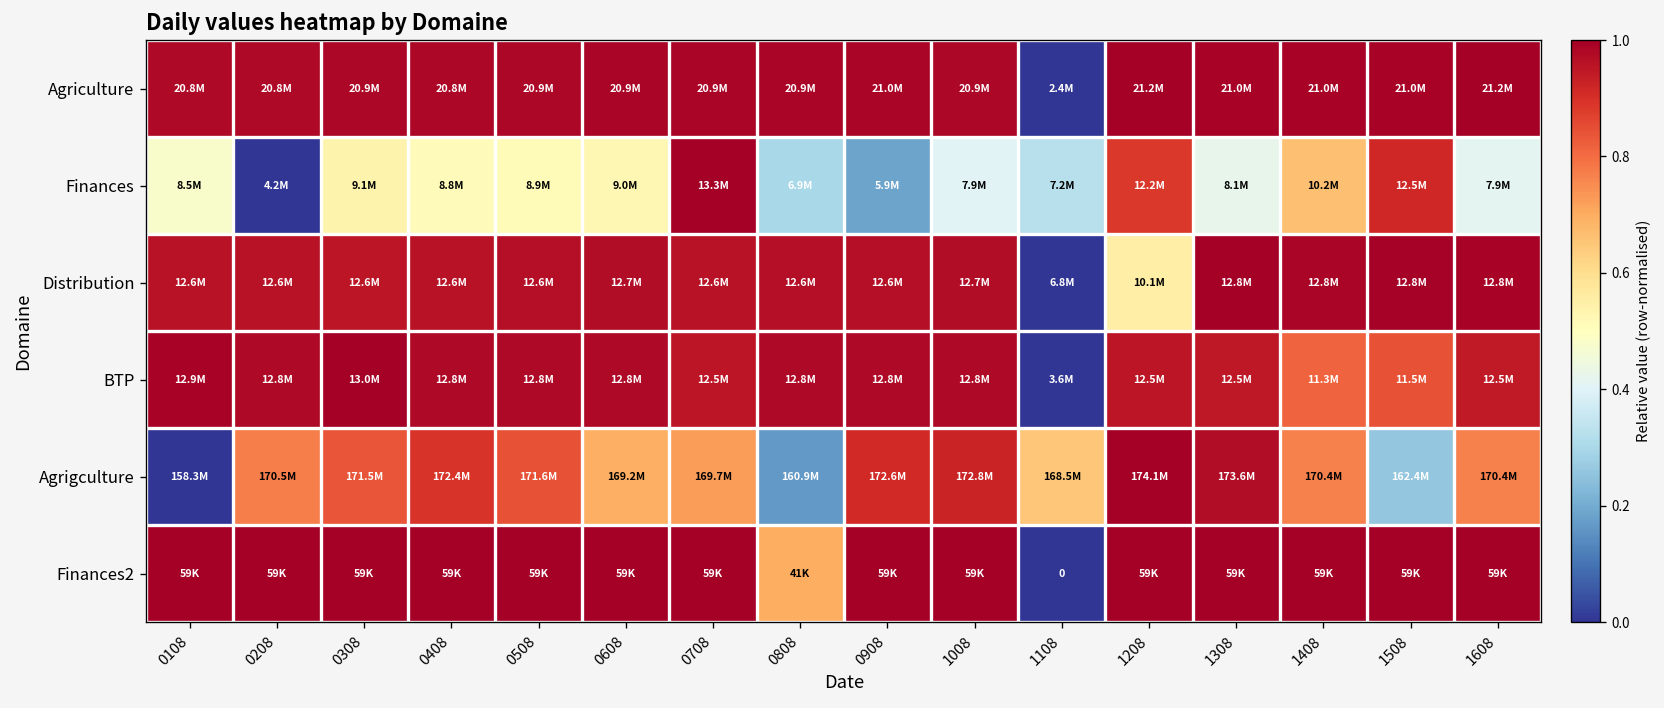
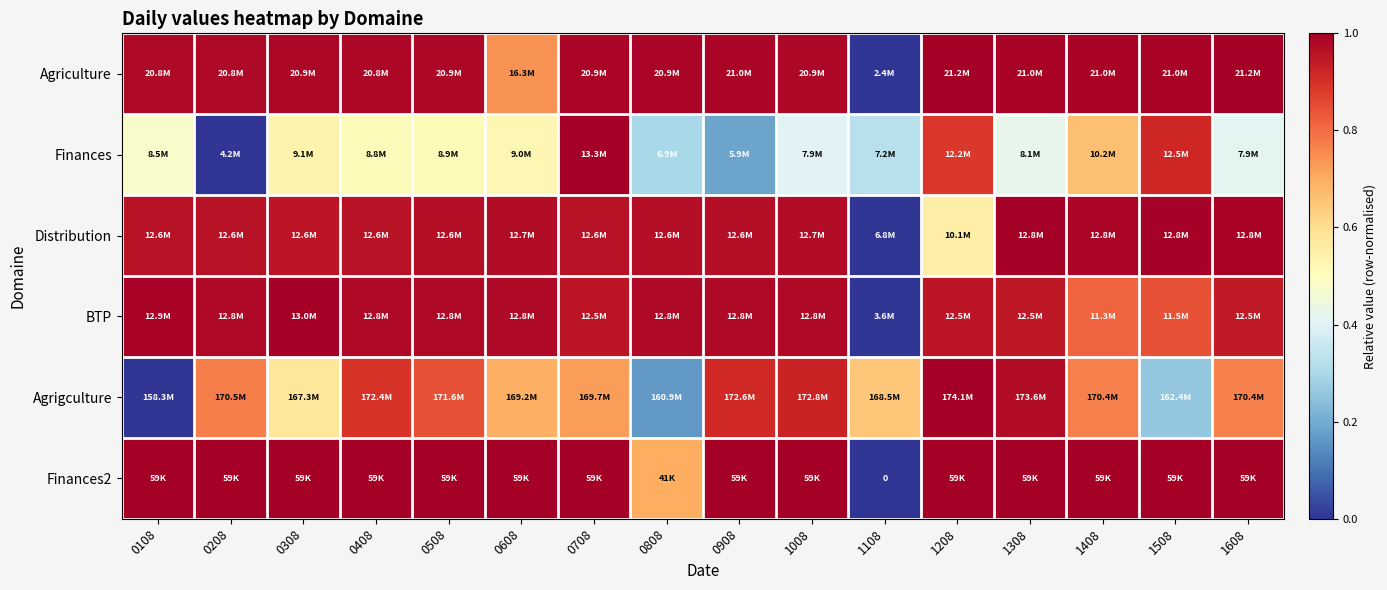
  {
    "Agriculture": {
      "0108": "20.8M",
      "0208": "20.8M",
      "0308": "20.9M",
      "0408": "20.8M",
      "0508": "20.9M",
-     "0608": "20.9M",
+     "0608": "16.3M",
      "0708": "20.9M",
      "0808": "20.9M",
      "0908": "21.0M",
      "1008": "20.9M",
      "1108": "2.4M",
      "1208": "21.2M",
      "1308": "21.0M",
      "1408": "21.0M",
      "1508": "21.0M",
      "1608": "21.2M"
    },
    "Finances": {
      "0108": "8.5M",
      "0208": "4.2M",
      "0308": "9.1M",
      "0408": "8.8M",
      "0508": "8.9M",
      "0608": "9.0M",
      "0708": "13.3M",
      "0808": "6.9M",
      "0908": "5.9M",
      "1008": "7.9M",
      "1108": "7.2M",
      "1208": "12.2M",
      "1308": "8.1M",
      "1408": "10.2M",
      "1508": "12.5M",
      "1608": "7.9M"
    },
    "Distribution": {
      "0108": "12.6M",
      "0208": "12.6M",
      "0308": "12.6M",
      "0408": "12.6M",
      "0508": "12.6M",
      "0608": "12.7M",
      "0708": "12.6M",
      "0808": "12.6M",
      "0908": "12.6M",
      "1008": "12.7M",
      "1108": "6.8M",
      "1208": "10.1M",
      "1308": "12.8M",
      "1408": "12.8M",
      "1508": "12.8M",
      "1608": "12.8M"
    },
    "BTP": {
      "0108": "12.9M",
      "0208": "12.8M",
      "0308": "13.0M",
      "0408": "12.8M",
      "0508": "12.8M",
      "0608": "12.8M",
      "0708": "12.5M",
      "0808": "12.8M",
      "0908": "12.8M",
      "1008": "12.8M",
      "1108": "3.6M",
      "1208": "12.5M",
      "1308": "12.5M",
      "1408": "11.3M",
      "1508": "11.5M",
      "1608": "12.5M"
    },
    "Agrigculture": {
      "0108": "158.3M",
      "0208": "170.5M",
-     "0308": "171.5M",
+     "0308": "167.3M",
      "0408": "172.4M",
      "0508": "171.6M",
      "0608": "169.2M",
      "0708": "169.7M",
      "0808": "160.9M",
      "0908": "172.6M",
      "1008": "172.8M",
      "1108": "168.5M",
      "1208": "174.1M",
      "1308": "173.6M",
      "1408": "170.4M",
      "1508": "162.4M",
      "1608": "170.4M"
    },
    "Finances2": {
      "0108": "59K",
      "0208": "59K",
      "0308": "59K",
      "0408": "59K",
      "0508": "59K",
      "0608": "59K",
      "0708": "59K",
      "0808": "41K",
      "0908": "59K",
      "1008": "59K",
      "1108": "0",
      "1208": "59K",
      "1308": "59K",
      "1408": "59K",
      "1508": "59K",
      "1608": "59K"
    }
  }
